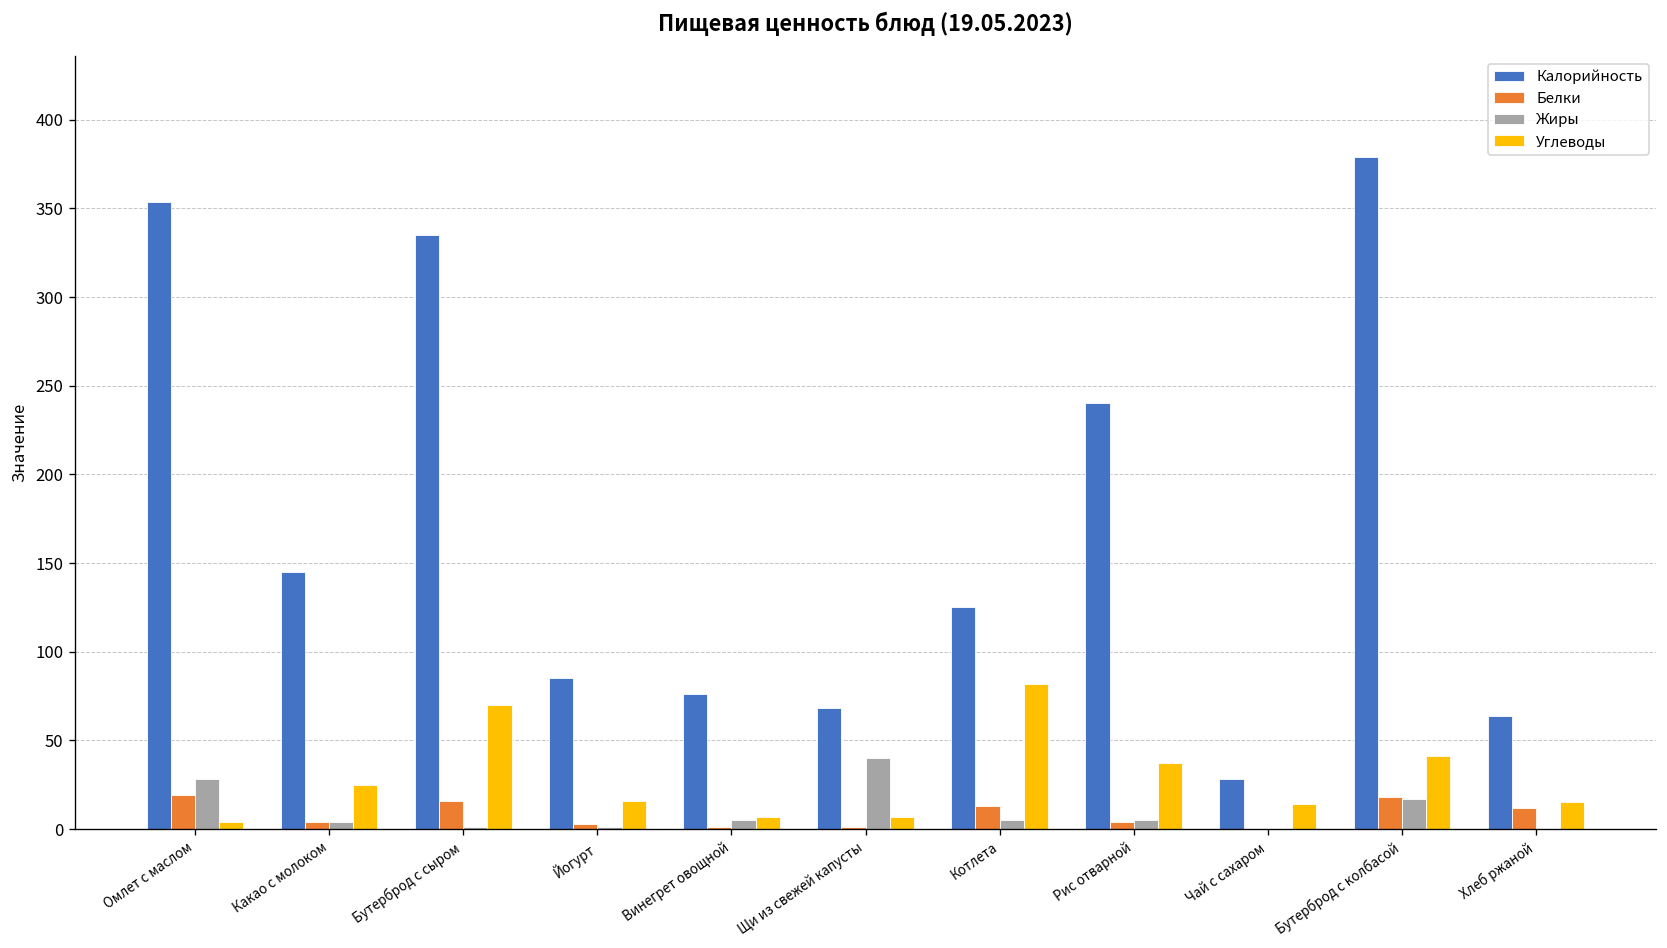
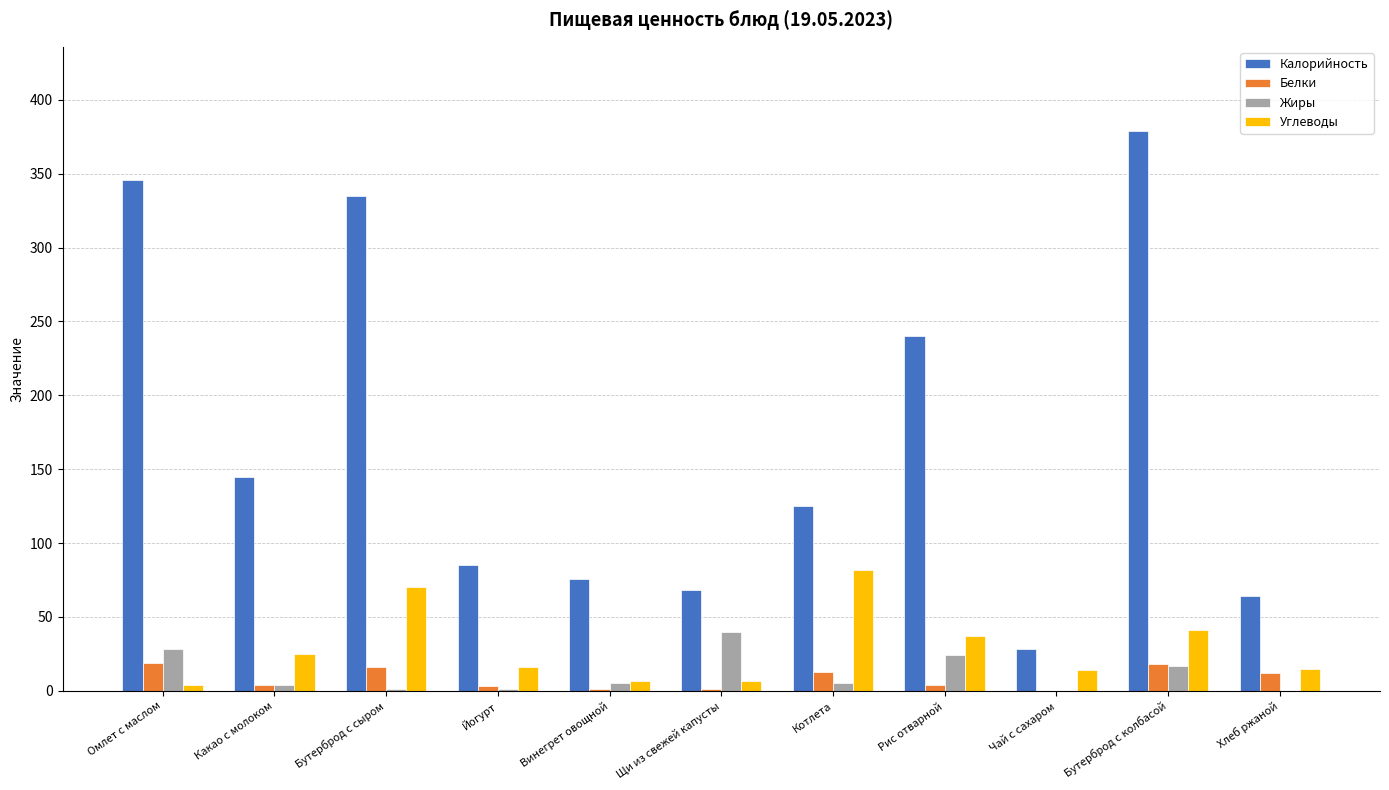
  {
    "Калорийность": {
-     "Омлет с маслом": 354,
+     "Омлет с маслом": 346,
      "Какао с молоком": 145,
      "Бутерброд с сыром": 335,
      "Йогурт": 85,
      "Винегрет овощной": 76,
      "Щи из свежей капусты": 68,
      "Котлета": 125,
      "Рис отварной": 240,
      "Чай с сахаром": 28,
      "Бутерброд с колбасой": 379,
      "Хлеб ржаной": 64
    },
    "Белки": {
      "Омлет с маслом": 19,
      "Какао с молоком": 4,
      "Бутерброд с сыром": 16,
      "Йогурт": 3,
      "Котлета": 13,
      "Рис отварной": 4,
      "Чай с сахаром": 0,
      "Бутерброд с колбасой": 18,
      "Хлеб ржаной": 12
    },
    "Жиры": {
      "Омлет с маслом": 28,
      "Какао с молоком": 4,
      "Винегрет овощной": 5,
      "Щи из свежей капусты": 40,
      "Котлета": 5,
-     "Рис отварной": 5,
+     "Рис отварной": 24,
      "Чай с сахаром": 0,
      "Бутерброд с колбасой": 17,
      "Хлеб ржаной": 0
    },
    "Углеводы": {
      "Омлет с маслом": 4,
      "Какао с молоком": 25,
      "Бутерброд с сыром": 70,
      "Йогурт": 16,
      "Винегрет овощной": 7,
      "Щи из свежей капусты": 7,
      "Котлета": 82,
      "Рис отварной": 37,
      "Чай с сахаром": 14,
      "Бутерброд с колбасой": 41,
      "Хлеб ржаной": 15
    }
  }
